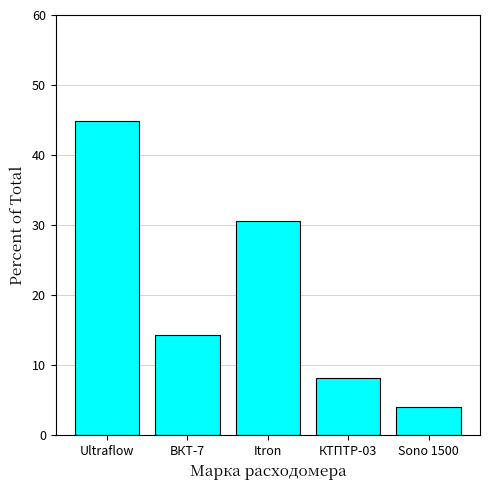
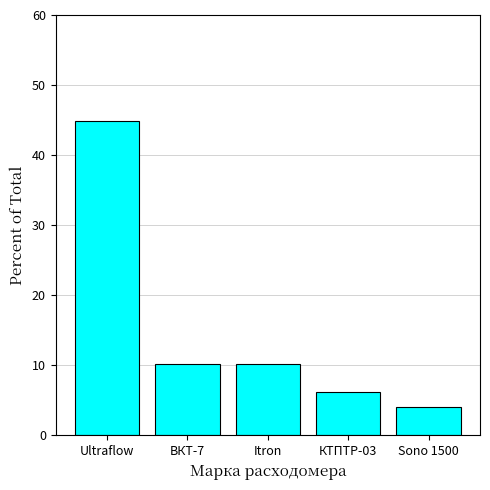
  {
    "Ultraflow": 45,
-   "ВКТ-7": 14,
-   "Itron": 31,
-   "КТПТР-03": 8,
+   "ВКТ-7": 10,
+   "Itron": 10,
+   "КТПТР-03": 6,
    "Sono 1500": 4
  }
